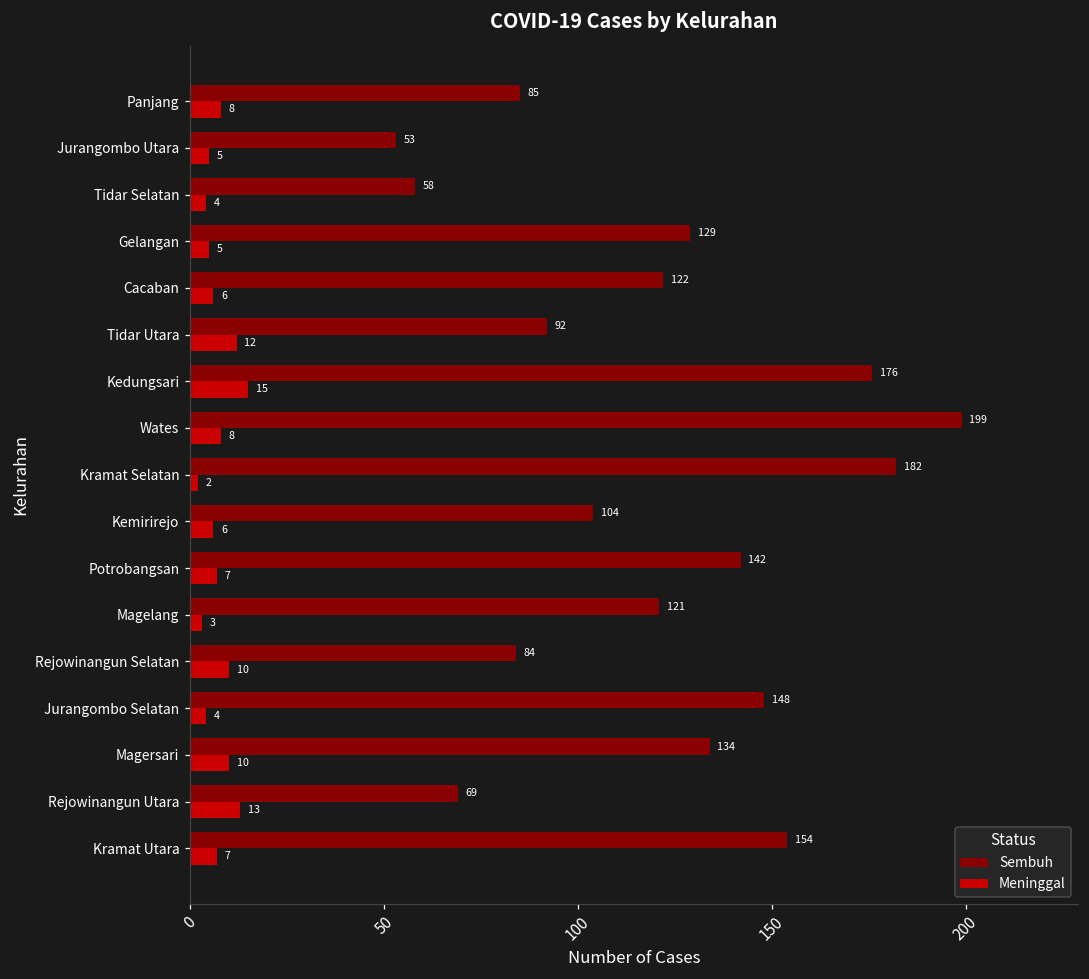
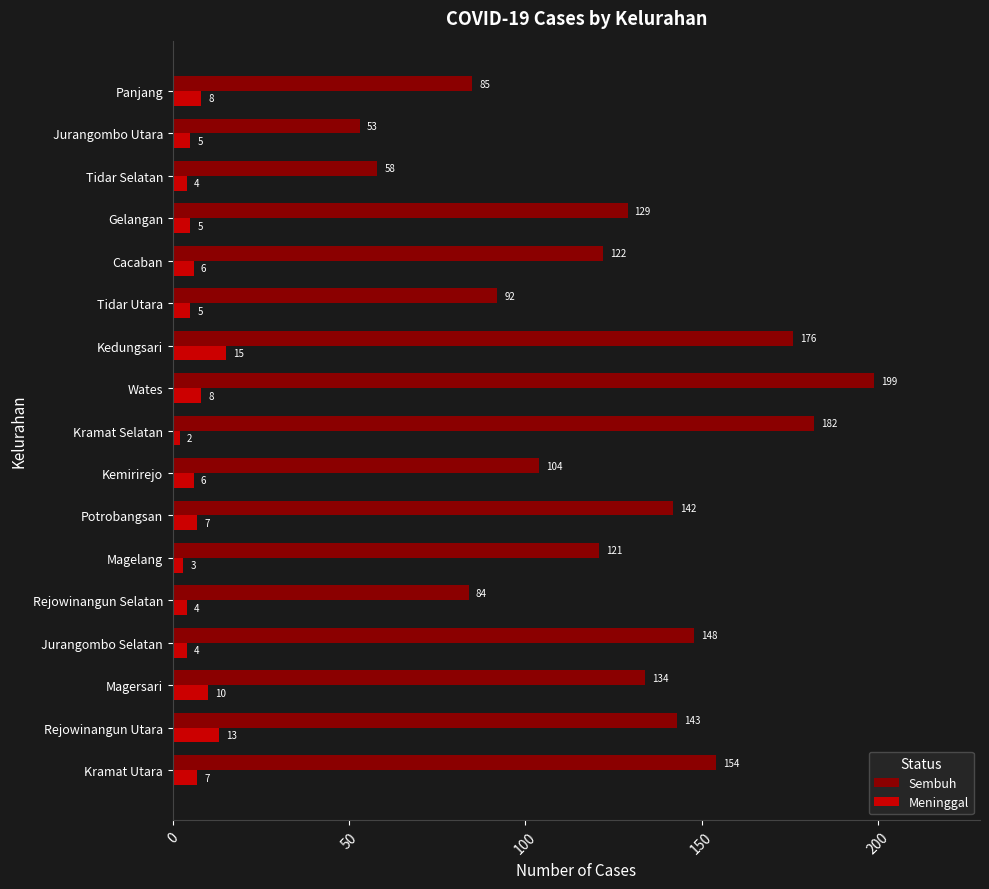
  {
    "Sembuh": {
      "Panjang": 85,
      "Jurangombo Utara": 53,
      "Tidar Selatan": 58,
      "Gelangan": 129,
      "Cacaban": 122,
      "Tidar Utara": 92,
      "Kedungsari": 176,
      "Wates": 199,
      "Kramat Selatan": 182,
      "Kemirirejo": 104,
      "Potrobangsan": 142,
      "Magelang": 121,
      "Rejowinangun Selatan": 84,
      "Jurangombo Selatan": 148,
      "Magersari": 134,
-     "Rejowinangun Utara": 69,
+     "Rejowinangun Utara": 143,
      "Kramat Utara": 154
    },
    "Meninggal": {
      "Panjang": 8,
      "Jurangombo Utara": 5,
      "Tidar Selatan": 4,
      "Gelangan": 5,
      "Cacaban": 6,
-     "Tidar Utara": 12,
+     "Tidar Utara": 5,
      "Kedungsari": 15,
      "Wates": 8,
      "Kramat Selatan": 2,
      "Kemirirejo": 6,
      "Potrobangsan": 7,
      "Magelang": 3,
-     "Rejowinangun Selatan": 10,
+     "Rejowinangun Selatan": 4,
      "Jurangombo Selatan": 4,
      "Magersari": 10,
      "Rejowinangun Utara": 13,
      "Kramat Utara": 7
    }
  }
